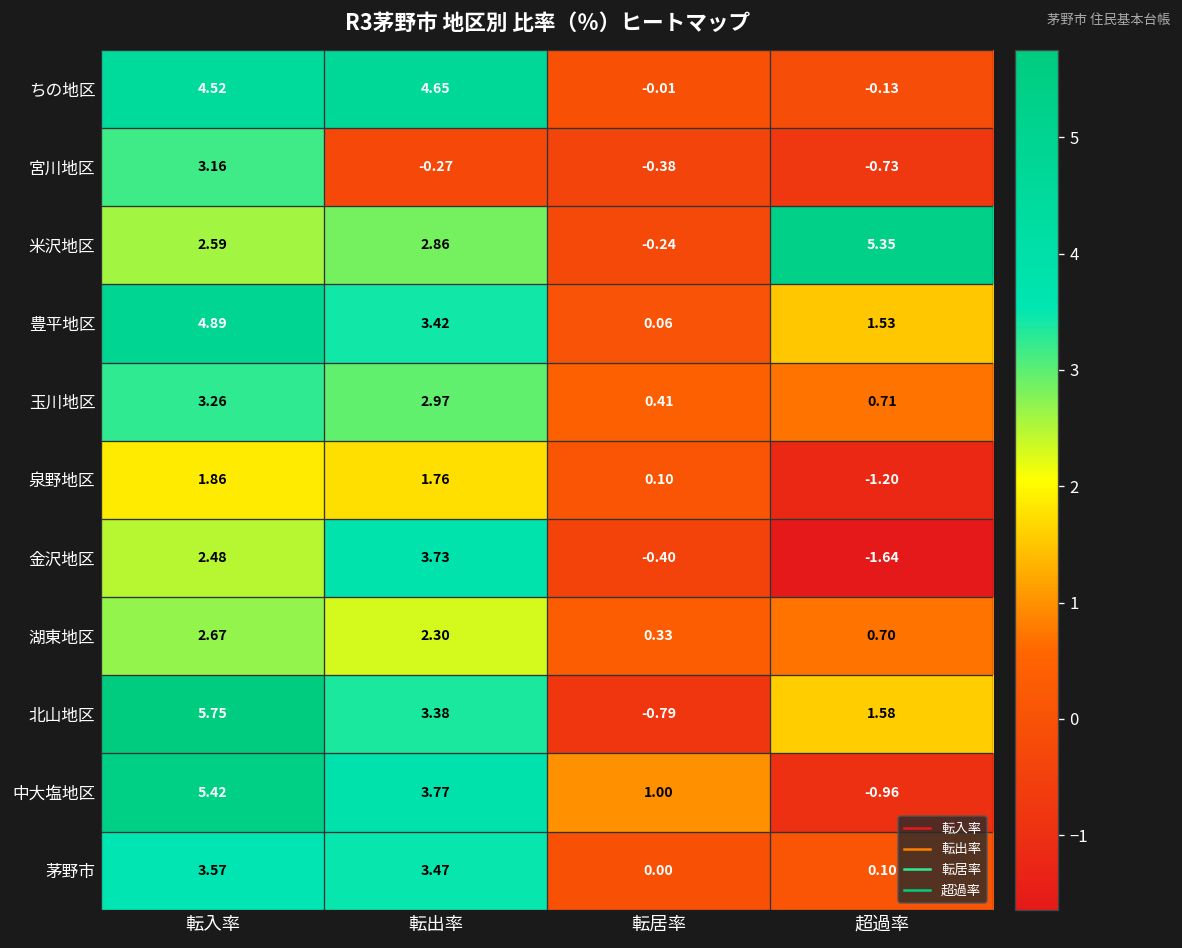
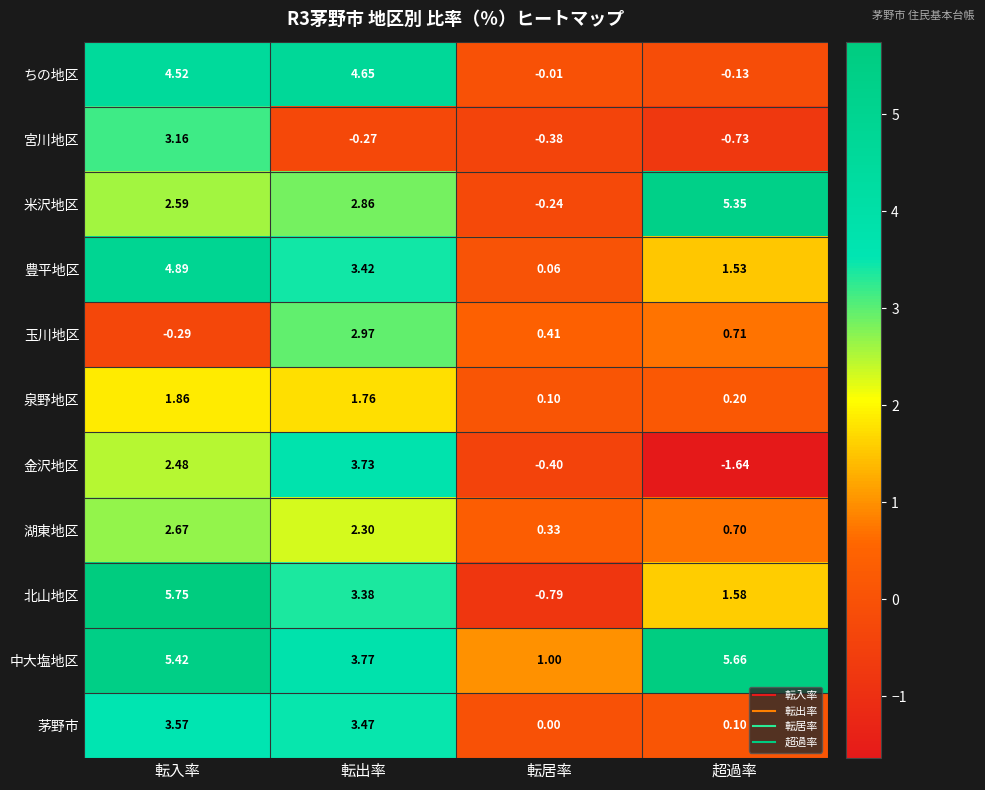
  {
    "ちの地区": {
      "転入率": 4.52,
      "転出率": 4.65,
      "転居率": -0.01,
      "超過率": -0.13
    },
    "宮川地区": {
      "転入率": 3.16,
      "転出率": -0.27,
      "転居率": -0.38,
      "超過率": -0.73
    },
    "米沢地区": {
      "転入率": 2.59,
      "転出率": 2.86,
      "転居率": -0.24,
      "超過率": 5.35
    },
    "豊平地区": {
      "転入率": 4.89,
      "転出率": 3.42,
      "転居率": 0.06,
      "超過率": 1.53
    },
    "玉川地区": {
-     "転入率": 3.26,
+     "転入率": -0.29,
      "転出率": 2.97,
      "転居率": 0.41,
      "超過率": 0.71
    },
    "泉野地区": {
      "転入率": 1.86,
      "転出率": 1.76,
      "転居率": 0.10,
-     "超過率": -1.20
+     "超過率": 0.20
    },
    "金沢地区": {
      "転入率": 2.48,
      "転出率": 3.73,
      "転居率": -0.40,
      "超過率": -1.64
    },
    "湖東地区": {
      "転入率": 2.67,
      "転出率": 2.30,
      "転居率": 0.33,
      "超過率": 0.70
    },
    "北山地区": {
      "転入率": 5.75,
      "転出率": 3.38,
      "転居率": -0.79,
      "超過率": 1.58
    },
    "中大塩地区": {
      "転入率": 5.42,
      "転出率": 3.77,
      "転居率": 1.00,
-     "超過率": -0.96
+     "超過率": 5.66
    },
    "茅野市": {
      "転入率": 3.57,
      "転出率": 3.47,
      "転居率": 0.00,
      "超過率": 0.10
    }
  }
